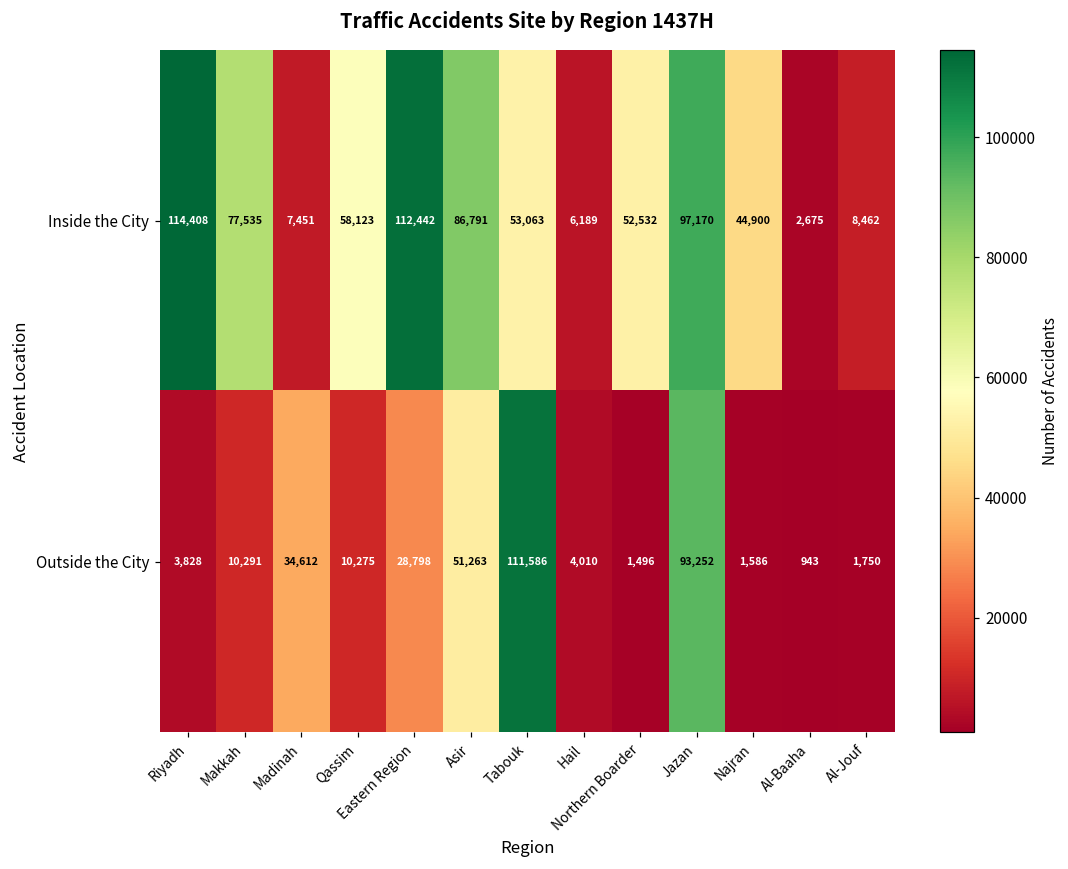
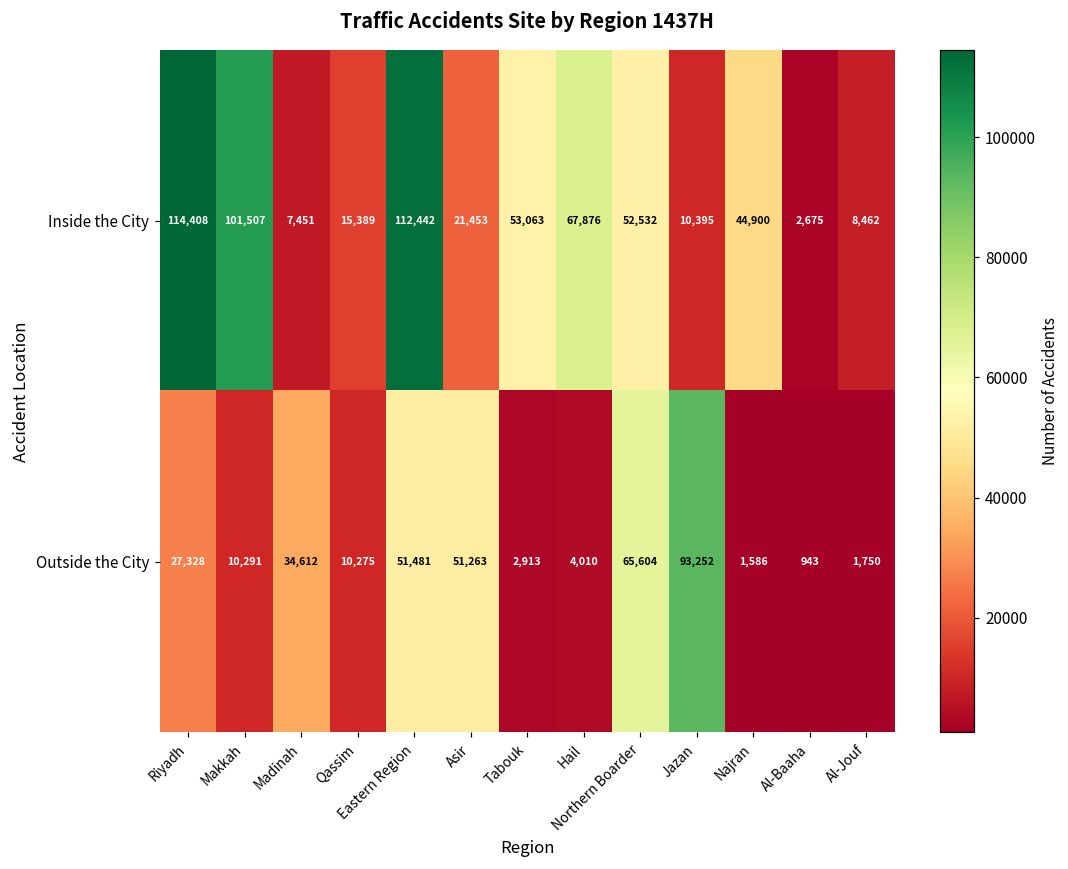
  {
    "Inside the City": {
      "Riyadh": "114,408",
-     "Makkah": "77,535",
+     "Makkah": "101,507",
      "Madinah": "7,451",
-     "Qassim": "58,123",
+     "Qassim": "15,389",
      "Eastern Region": "112,442",
-     "Asir": "86,791",
+     "Asir": "21,453",
      "Tabouk": "53,063",
-     "Hail": "6,189",
+     "Hail": "67,876",
      "Northern Boarder": "52,532",
-     "Jazan": "97,170",
+     "Jazan": "10,395",
      "Najran": "44,900",
      "Al-Baaha": "2,675",
      "Al-Jouf": "8,462"
    },
    "Outside the City": {
-     "Riyadh": "3,828",
+     "Riyadh": "27,328",
      "Makkah": "10,291",
      "Madinah": "34,612",
      "Qassim": "10,275",
-     "Eastern Region": "28,798",
+     "Eastern Region": "51,481",
      "Asir": "51,263",
-     "Tabouk": "111,586",
+     "Tabouk": "2,913",
      "Hail": "4,010",
-     "Northern Boarder": "1,496",
+     "Northern Boarder": "65,604",
      "Jazan": "93,252",
      "Najran": "1,586",
      "Al-Baaha": "943",
      "Al-Jouf": "1,750"
    }
  }
